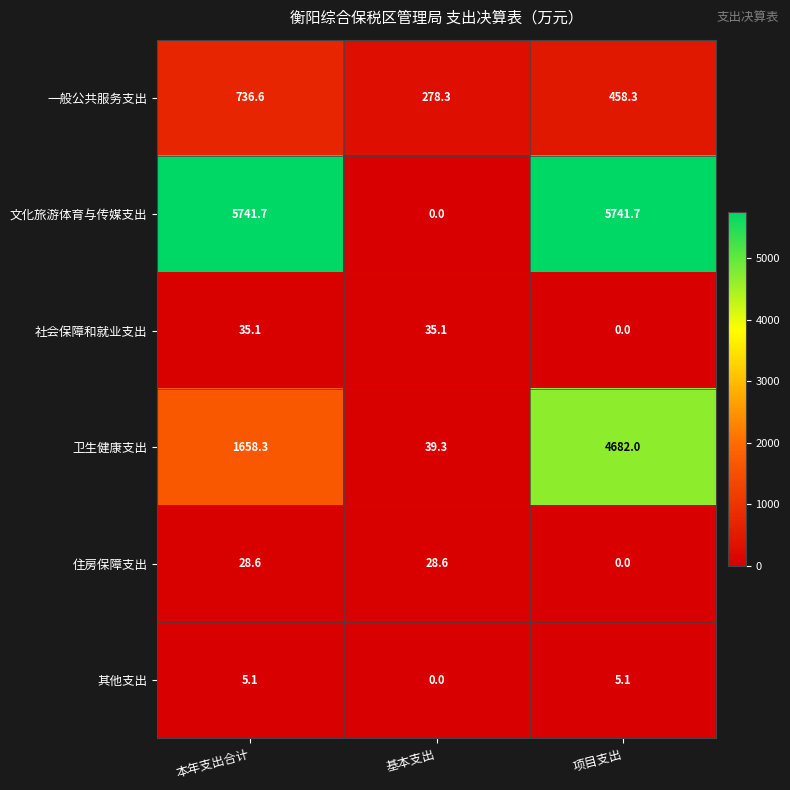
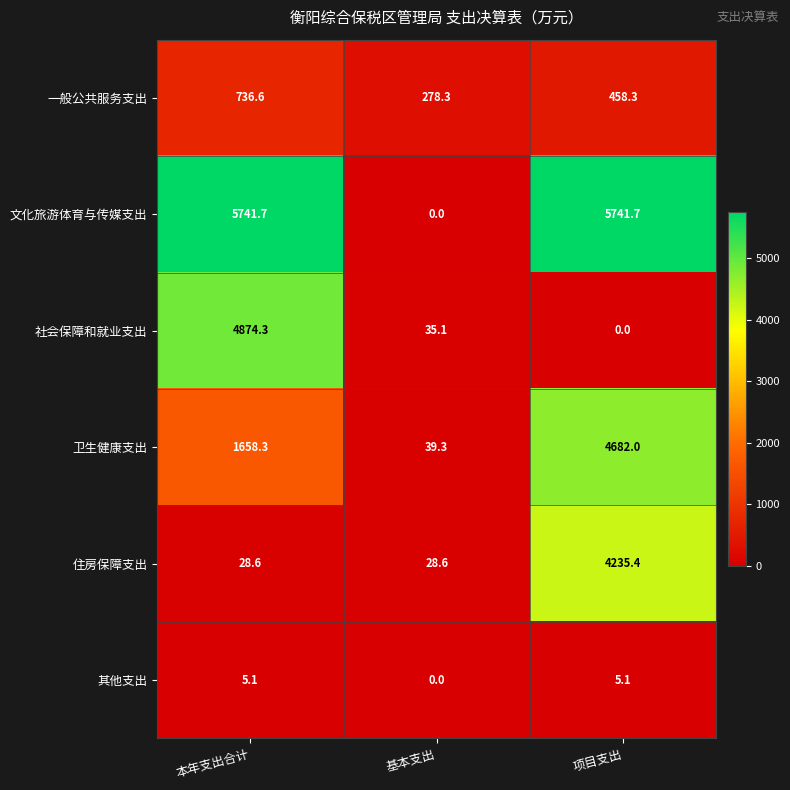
  {
    "一般公共服务支出": {
      "本年支出合计": 736.6,
      "基本支出": 278.3,
      "项目支出": 458.3
    },
    "文化旅游体育与传媒支出": {
      "本年支出合计": 5741.7,
      "基本支出": 0.0,
      "项目支出": 5741.7
    },
    "社会保障和就业支出": {
-     "本年支出合计": 35.1,
+     "本年支出合计": 4874.3,
      "基本支出": 35.1,
      "项目支出": 0.0
    },
    "卫生健康支出": {
      "本年支出合计": 1658.3,
      "基本支出": 39.3,
      "项目支出": 4682.0
    },
    "住房保障支出": {
      "本年支出合计": 28.6,
      "基本支出": 28.6,
-     "项目支出": 0.0
+     "项目支出": 4235.4
    },
    "其他支出": {
      "本年支出合计": 5.1,
      "基本支出": 0.0,
      "项目支出": 5.1
    }
  }
